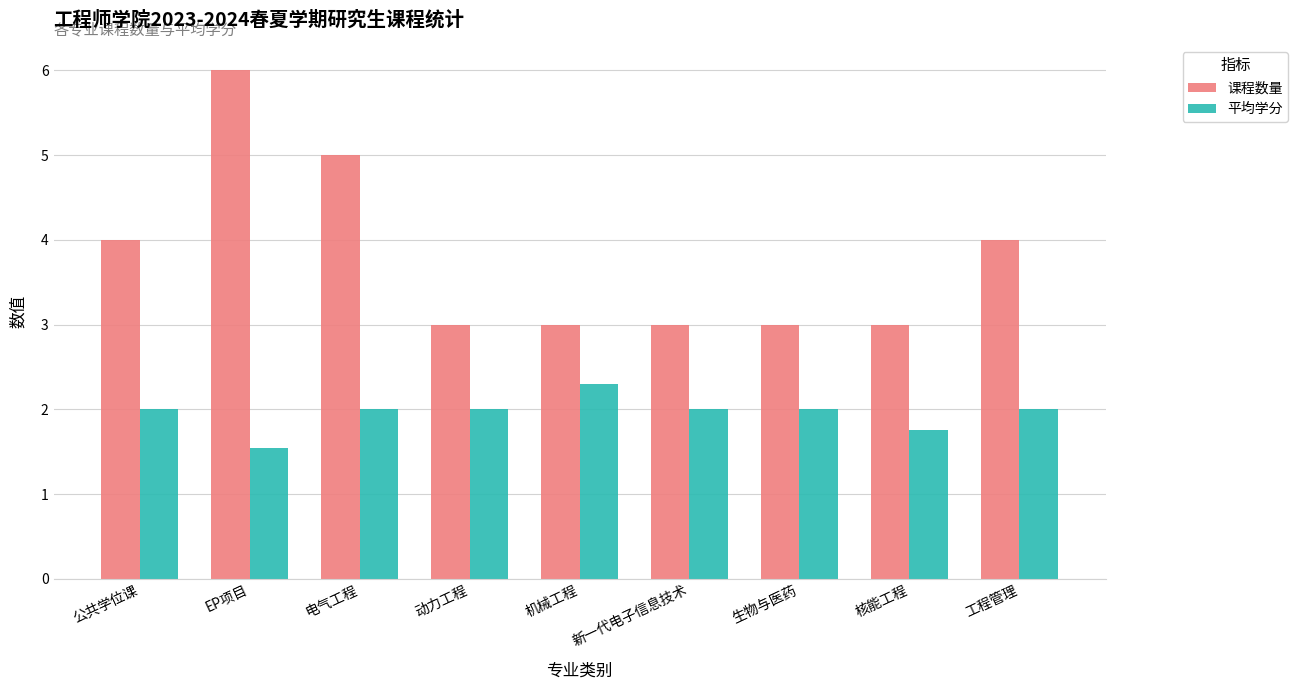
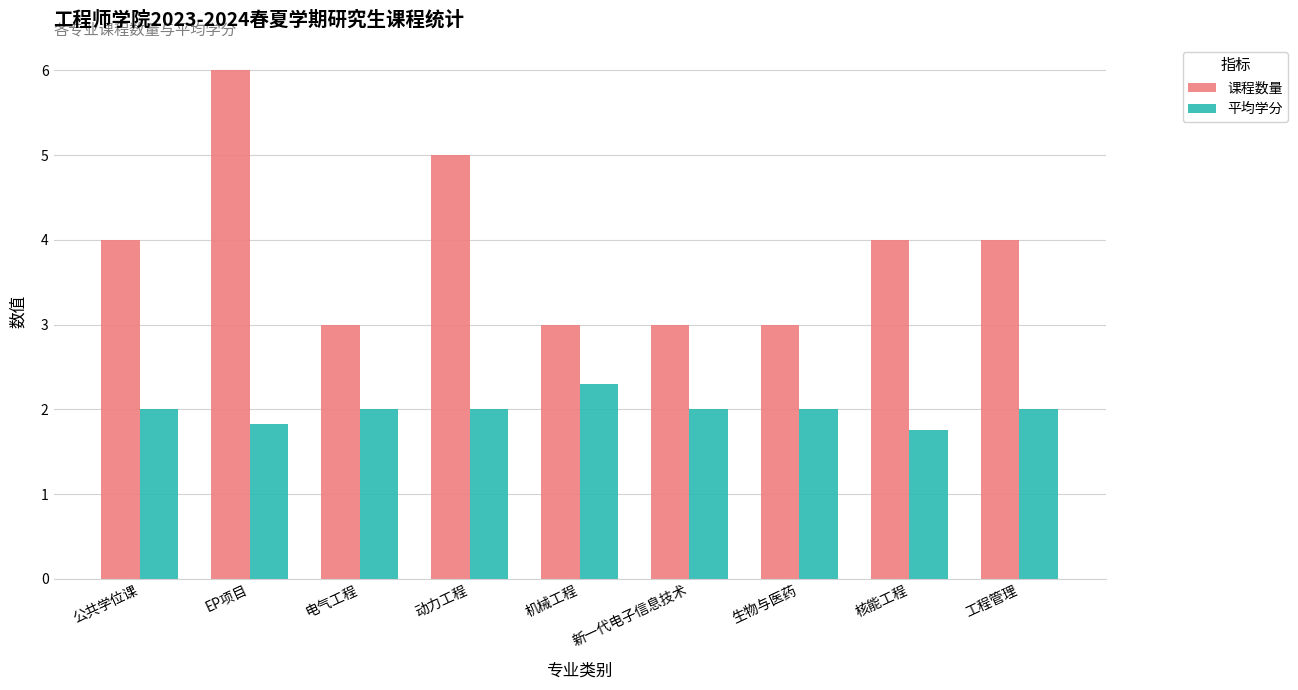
  {
    "课程数量": {
      "公共学位课": 4,
      "EP项目": 6,
-     "电气工程": 5,
-     "动力工程": 3,
+     "电气工程": 3,
+     "动力工程": 5,
      "机械工程": 3,
      "新一代电子信息技术": 3,
      "生物与医药": 3,
-     "核能工程": 3,
+     "核能工程": 4,
      "工程管理": 4
    },
    "平均学分": {
      "公共学位课": 2.0,
-     "EP项目": 1.5,
+     "EP项目": 1.8,
      "电气工程": 2.0,
      "动力工程": 2.0,
      "机械工程": 2.3,
      "新一代电子信息技术": 2.0,
      "生物与医药": 2.0,
      "核能工程": 1.8,
      "工程管理": 2.0
    }
  }
